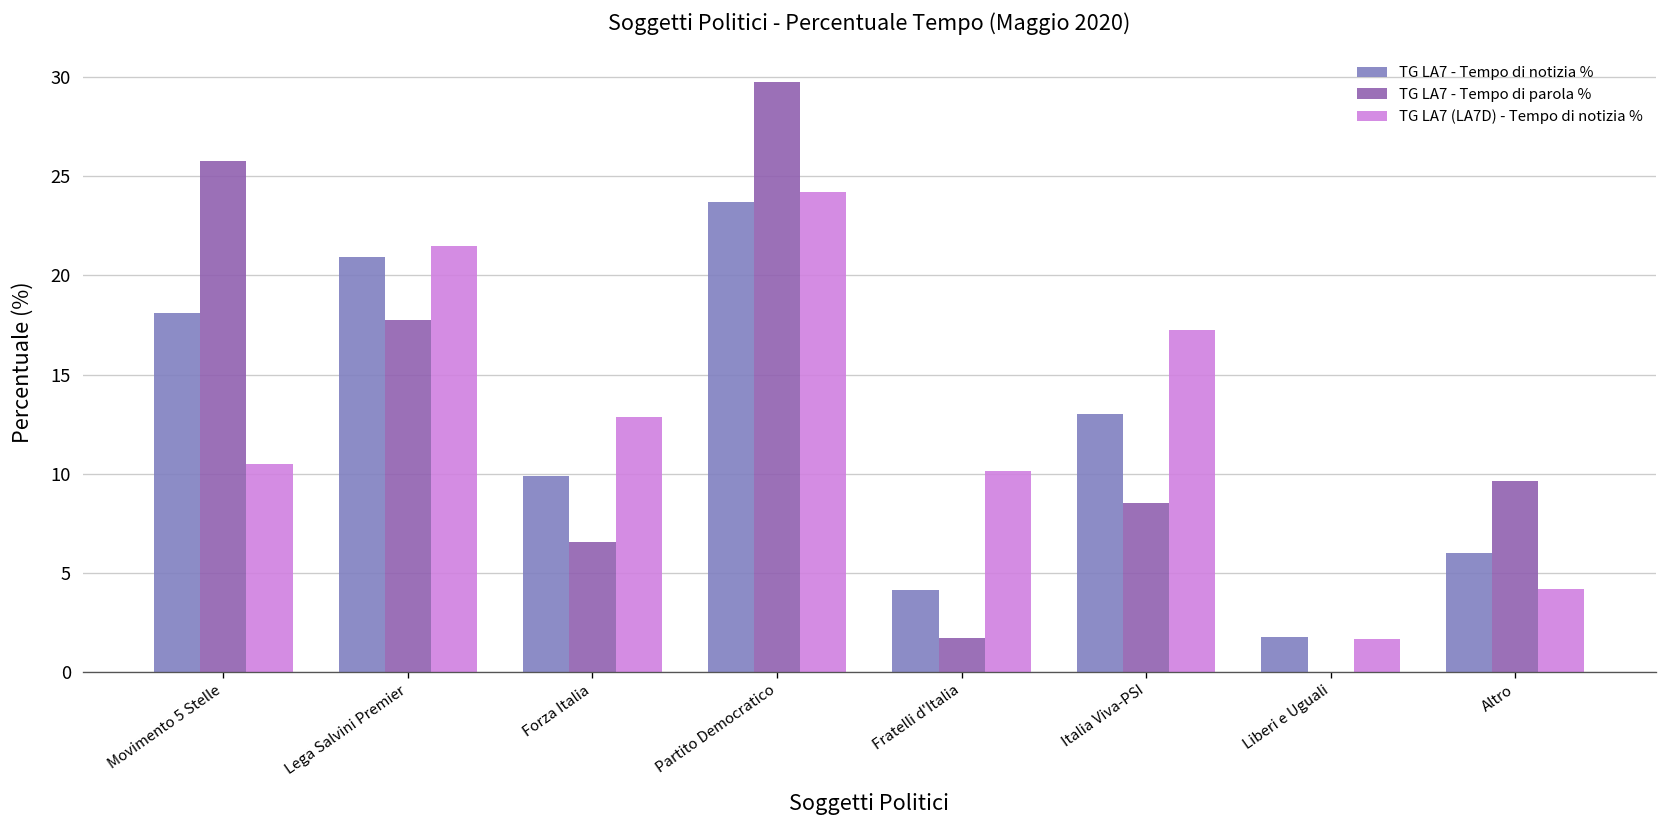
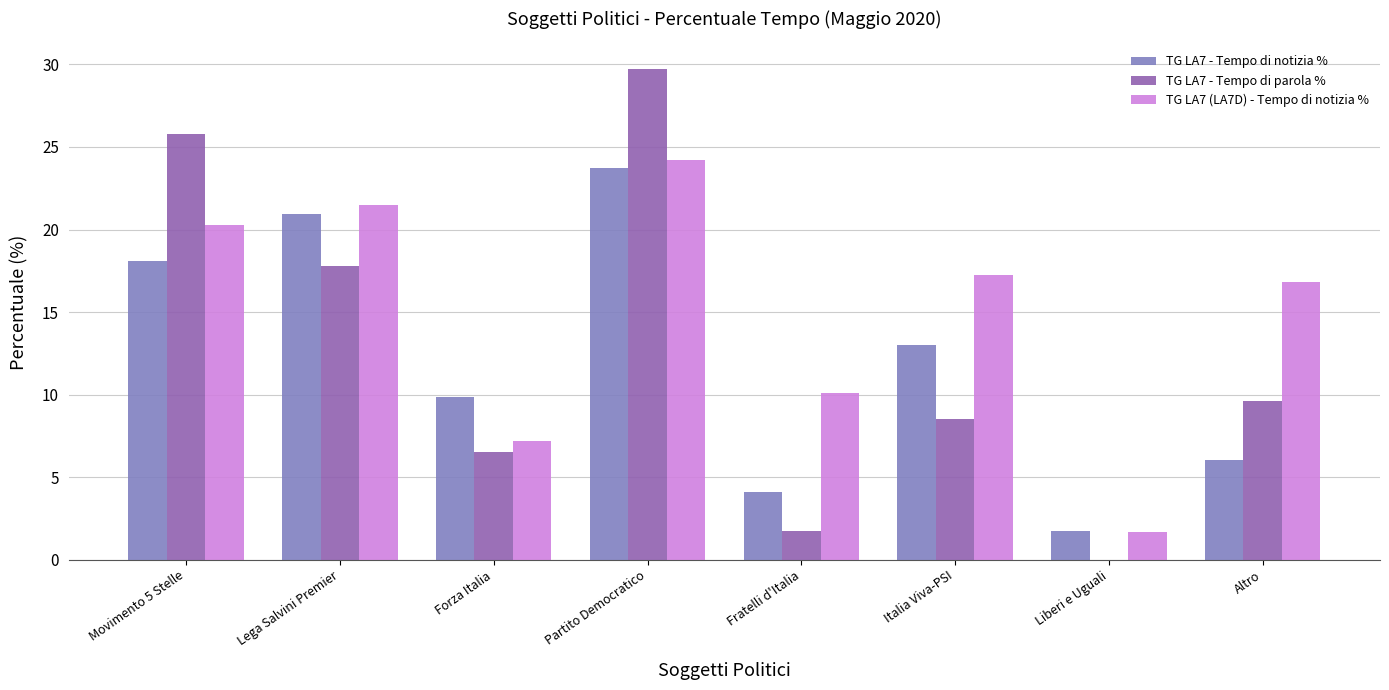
  {
    "TG LA7 (LA7D) - Tempo di notizia %": {
-     "Movimento 5 Stelle": 10.5,
+     "Movimento 5 Stelle": 20.3,
      "Lega Salvini Premier": 21.5,
-     "Forza Italia": 12.8,
+     "Forza Italia": 7.2,
      "Partito Democratico": 24.2,
      "Fratelli d'Italia": 10.1,
      "Italia Viva-PSI": 17.2,
      "Liberi e Uguali": 1.7,
-     "Altro": 4.2
+     "Altro": 16.8
    }
  }
